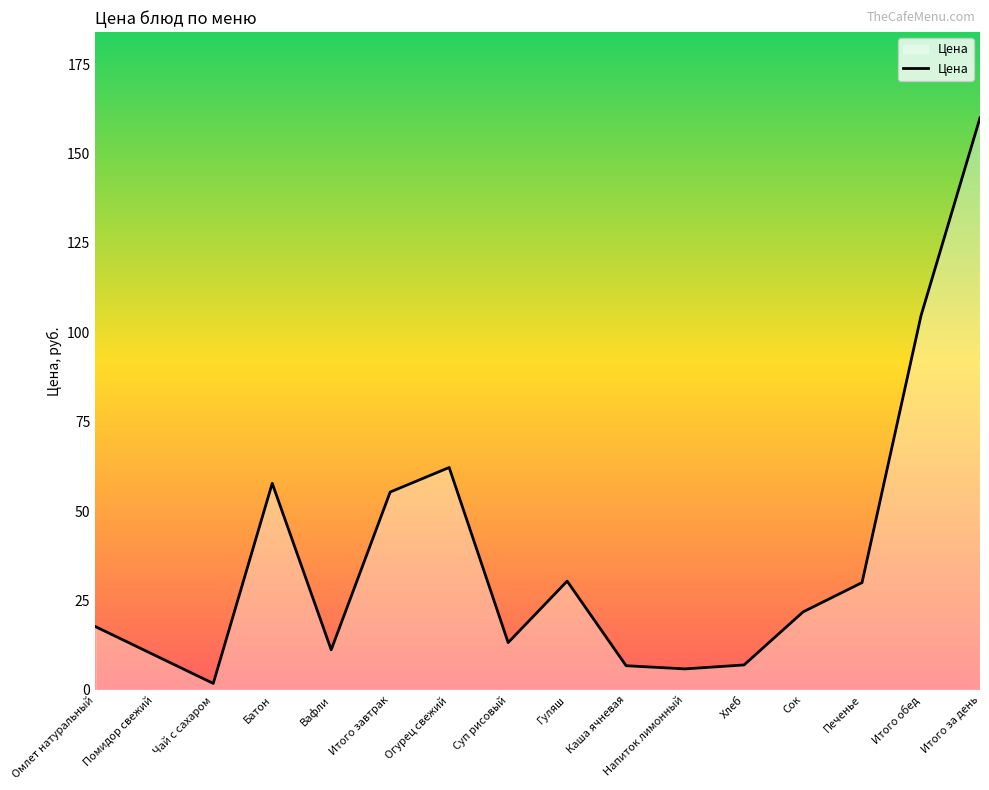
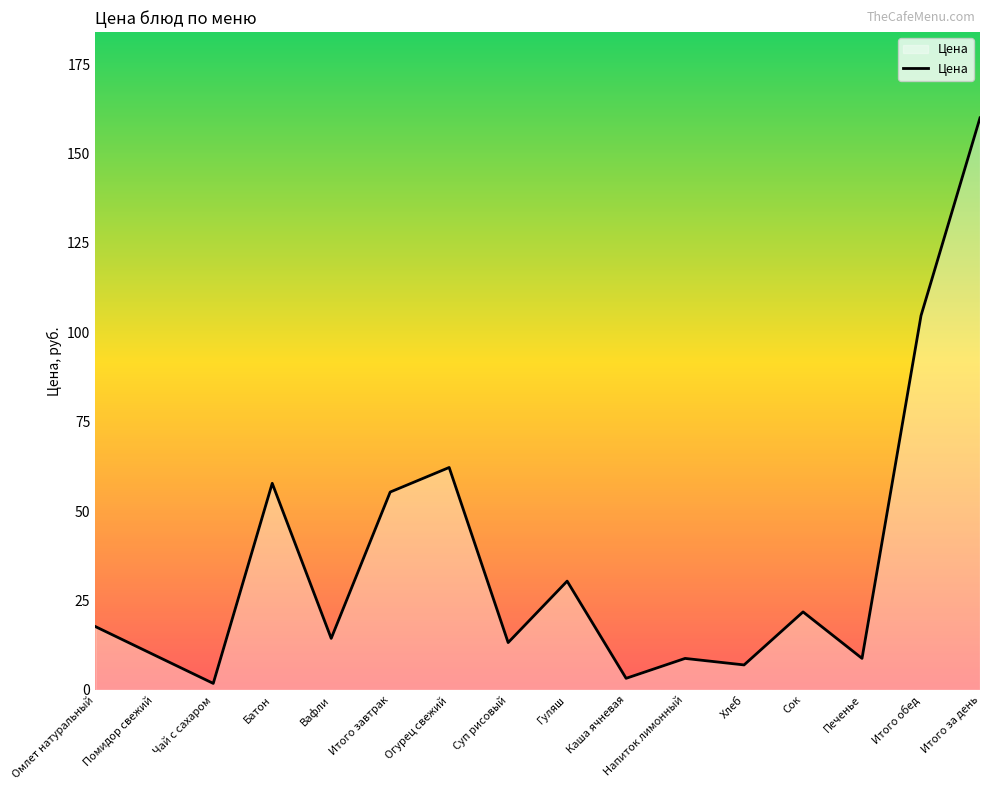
  {
    "Омлет натуральный": 18,
    "Помидор свежий": 10,
    "Чай с сахаром": 2,
    "Батон": 58,
-   "Вафли": 11,
+   "Вафли": 14,
    "Итого завтрак": 55,
    "Огурец свежий": 62,
    "Суп рисовый": 13,
    "Гуляш": 30,
-   "Каша ячневая": 7,
-   "Напиток лимонный": 6,
+   "Каша ячневая": 3,
+   "Напиток лимонный": 9,
    "Хлеб": 7,
    "Сок": 22,
-   "Печенье": 30,
+   "Печенье": 9,
    "Итого обед": 105,
    "Итого за день": 160
  }
